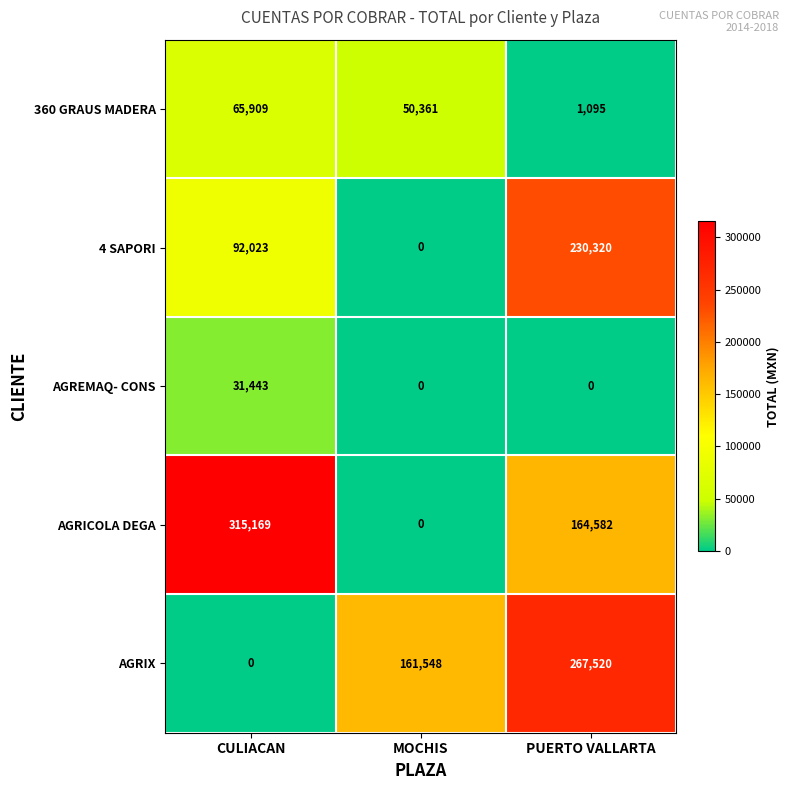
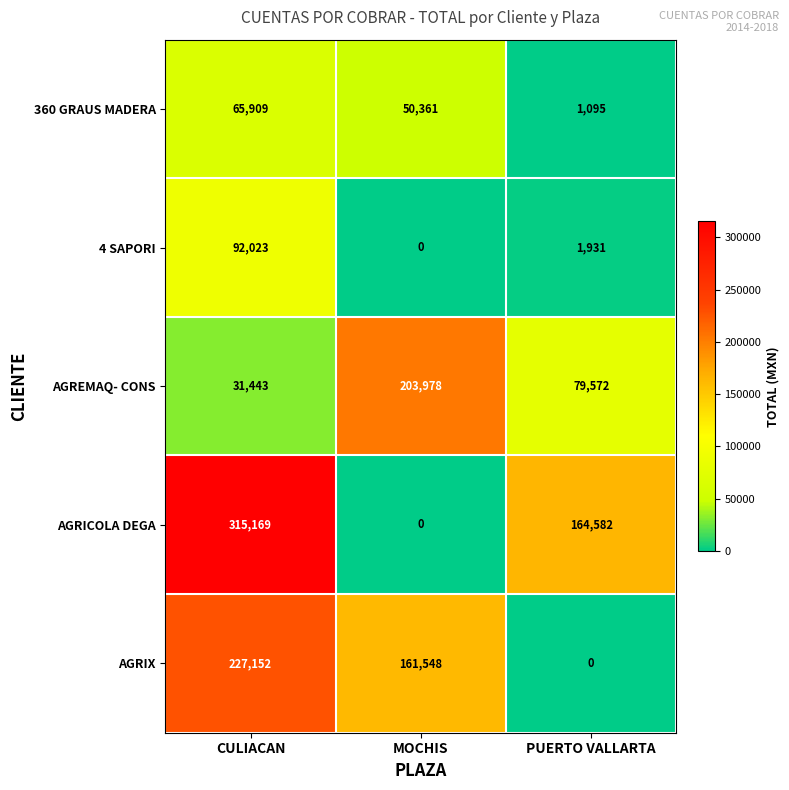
  {
    "360 GRAUS MADERA": {
      "CULIACAN": "65,909",
      "MOCHIS": "50,361",
      "PUERTO VALLARTA": "1,095"
    },
    "4 SAPORI": {
      "CULIACAN": "92,023",
      "MOCHIS": "0",
-     "PUERTO VALLARTA": "230,320"
+     "PUERTO VALLARTA": "1,931"
    },
    "AGREMAQ- CONS": {
      "CULIACAN": "31,443",
-     "MOCHIS": "0",
-     "PUERTO VALLARTA": "0"
+     "MOCHIS": "203,978",
+     "PUERTO VALLARTA": "79,572"
    },
    "AGRICOLA DEGA": {
      "CULIACAN": "315,169",
      "MOCHIS": "0",
      "PUERTO VALLARTA": "164,582"
    },
    "AGRIX": {
-     "CULIACAN": "0",
+     "CULIACAN": "227,152",
      "MOCHIS": "161,548",
-     "PUERTO VALLARTA": "267,520"
+     "PUERTO VALLARTA": "0"
    }
  }
